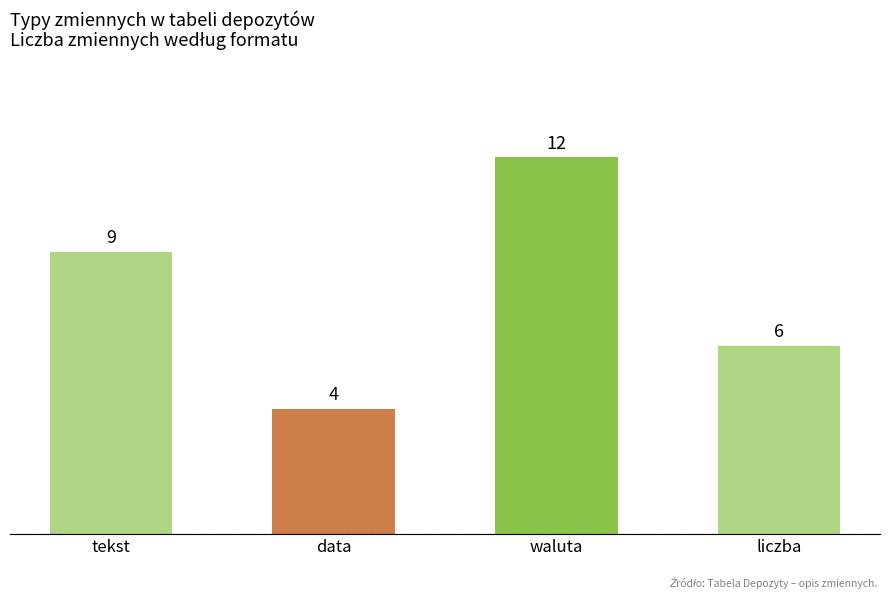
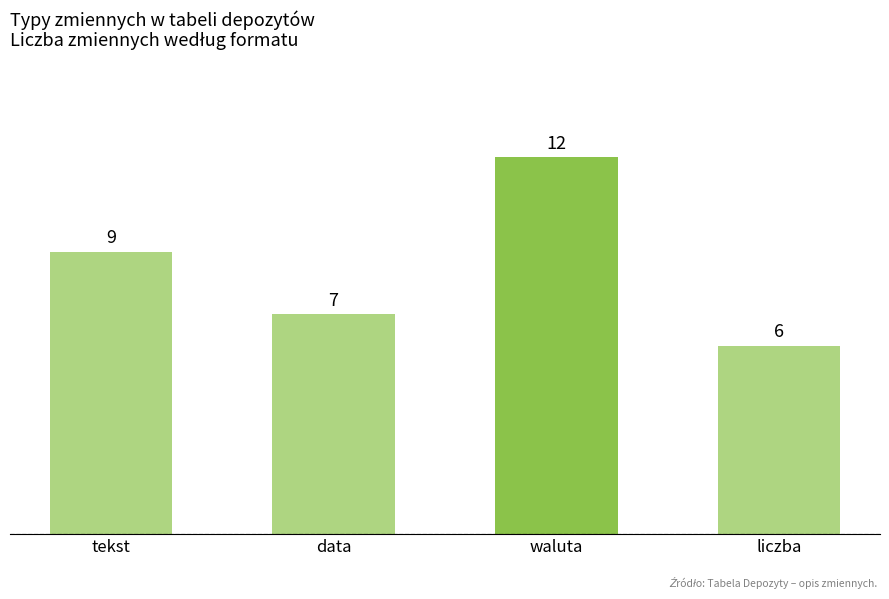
  {
    "tekst": 9,
-   "data": 4,
+   "data": 7,
    "waluta": 12,
    "liczba": 6
  }
